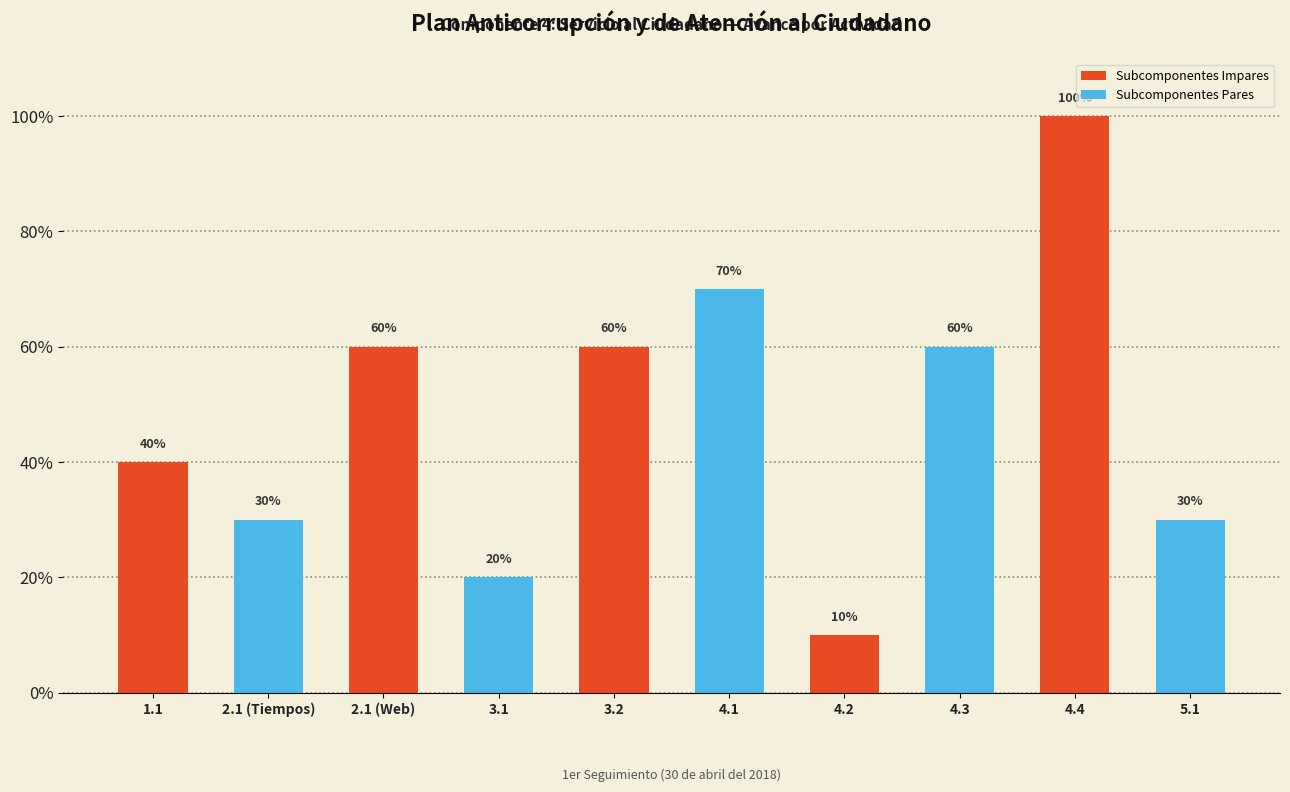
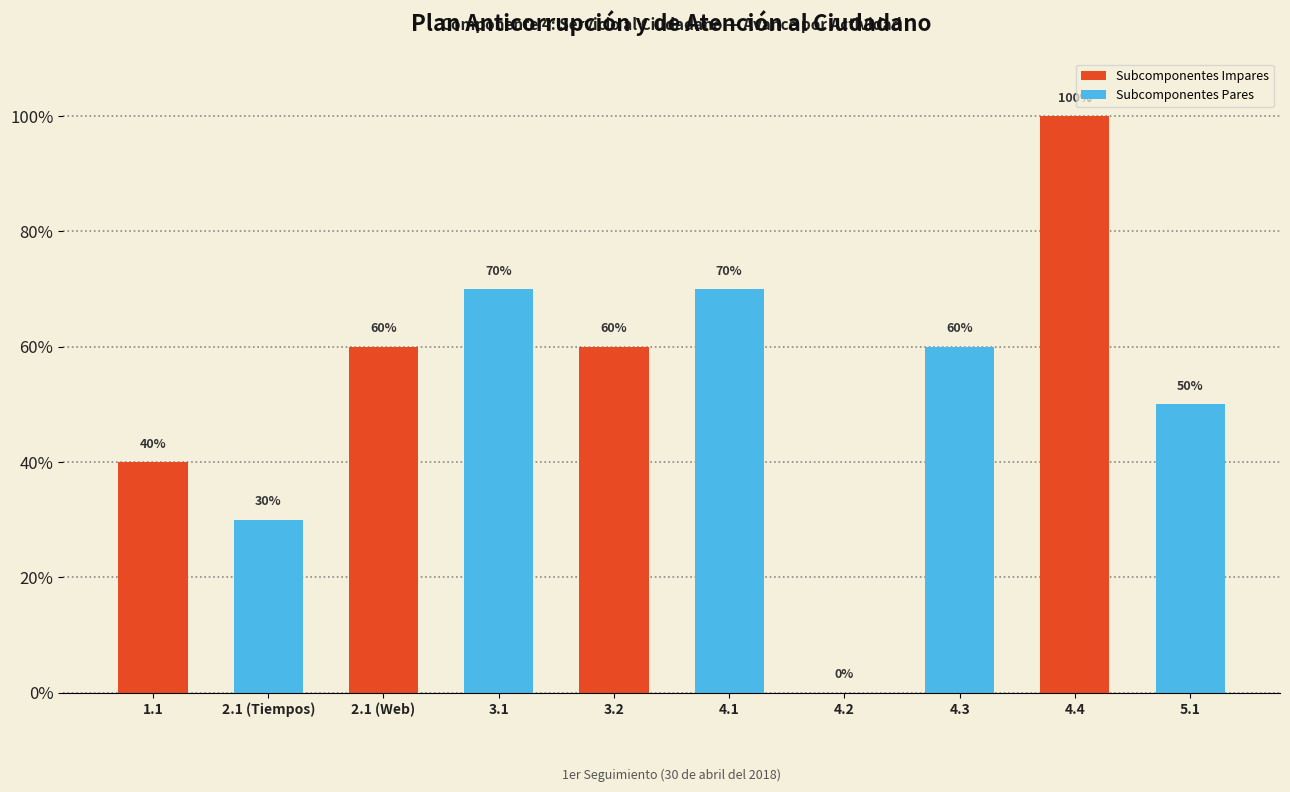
  {
    "1.1": "40%",
    "2.1 (Tiempos)": "30%",
    "2.1 (Web)": "60%",
-   "3.1": "20%",
+   "3.1": "70%",
    "3.2": "60%",
    "4.1": "70%",
-   "4.2": "10%",
+   "4.2": "0%",
    "4.3": "60%",
-   "5.1": "30%"
+   "5.1": "50%"
  }
